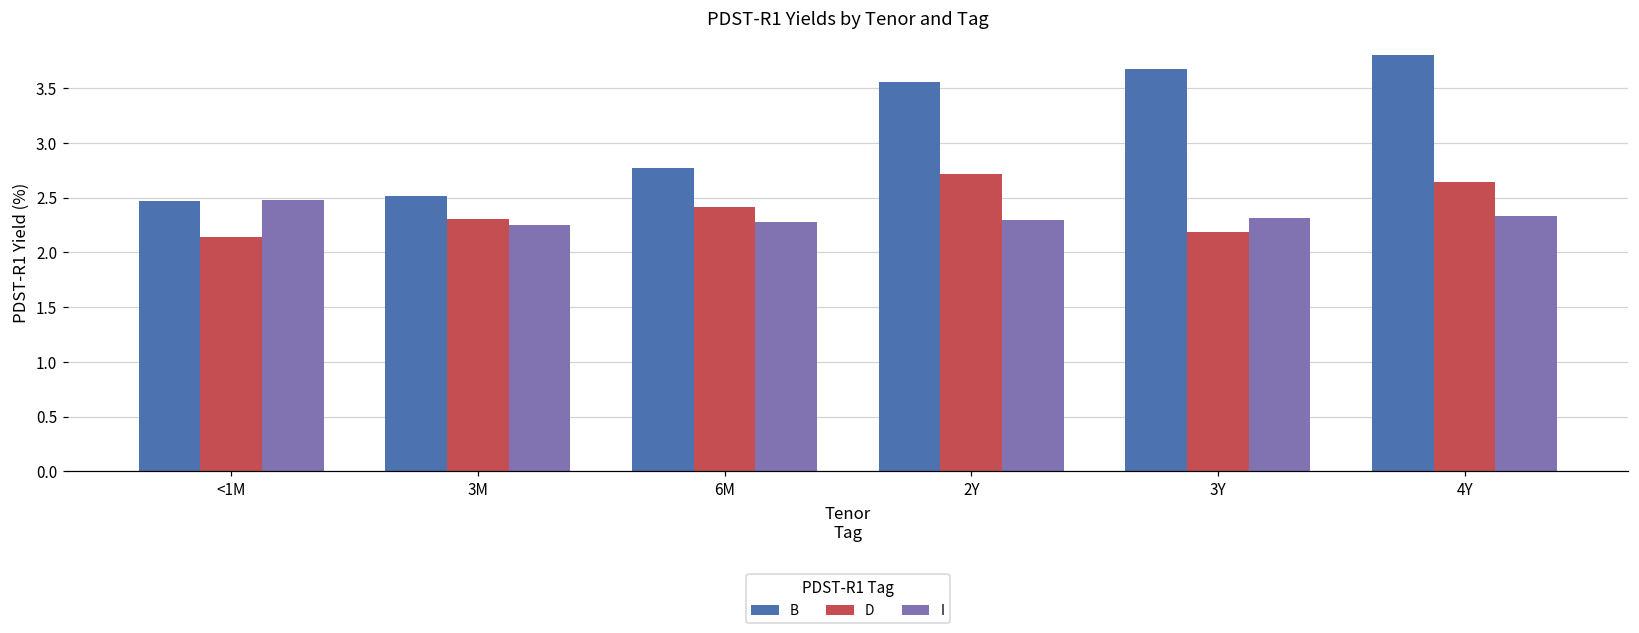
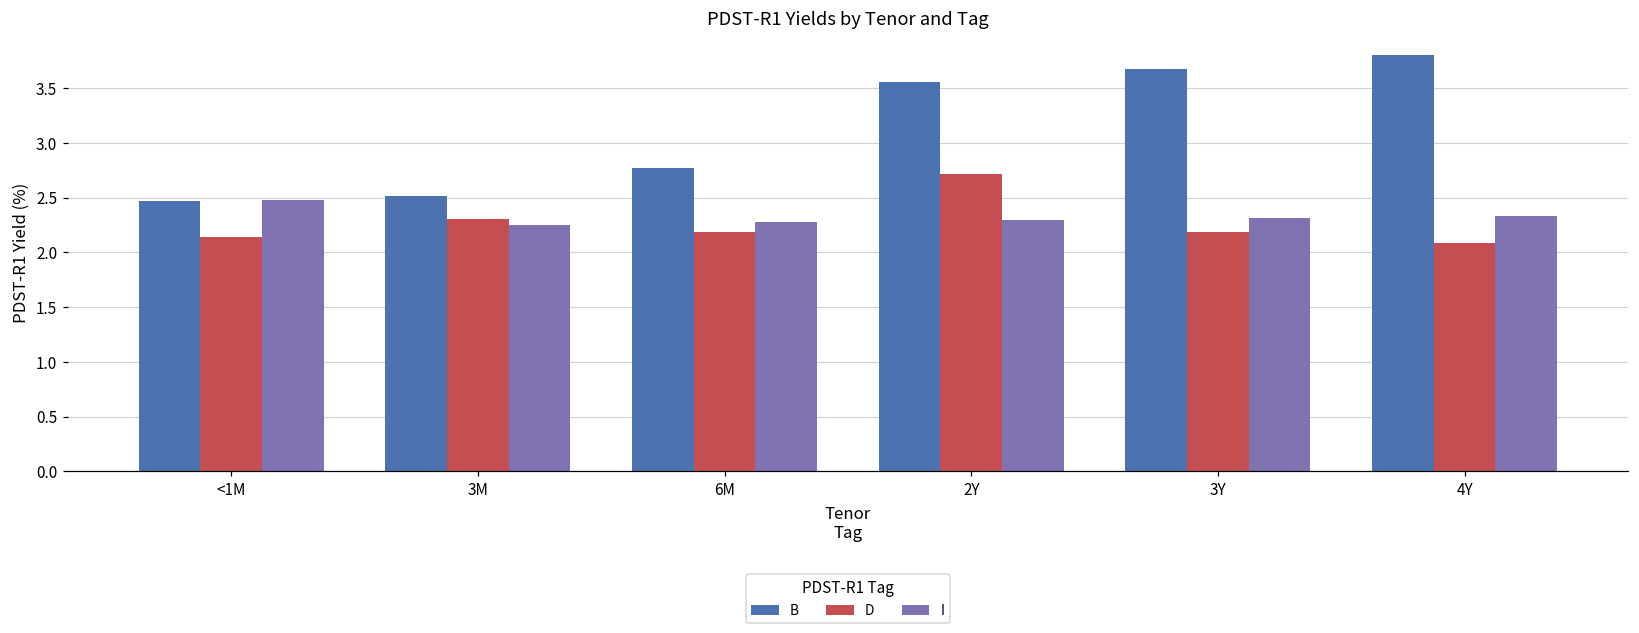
  {
    "D": {
      "<1M": 2.1,
      "3M": 2.3,
-     "6M": 2.4,
+     "6M": 2.2,
      "2Y": 2.7,
      "3Y": 2.2,
-     "4Y": 2.6
+     "4Y": 2.1
    }
  }
